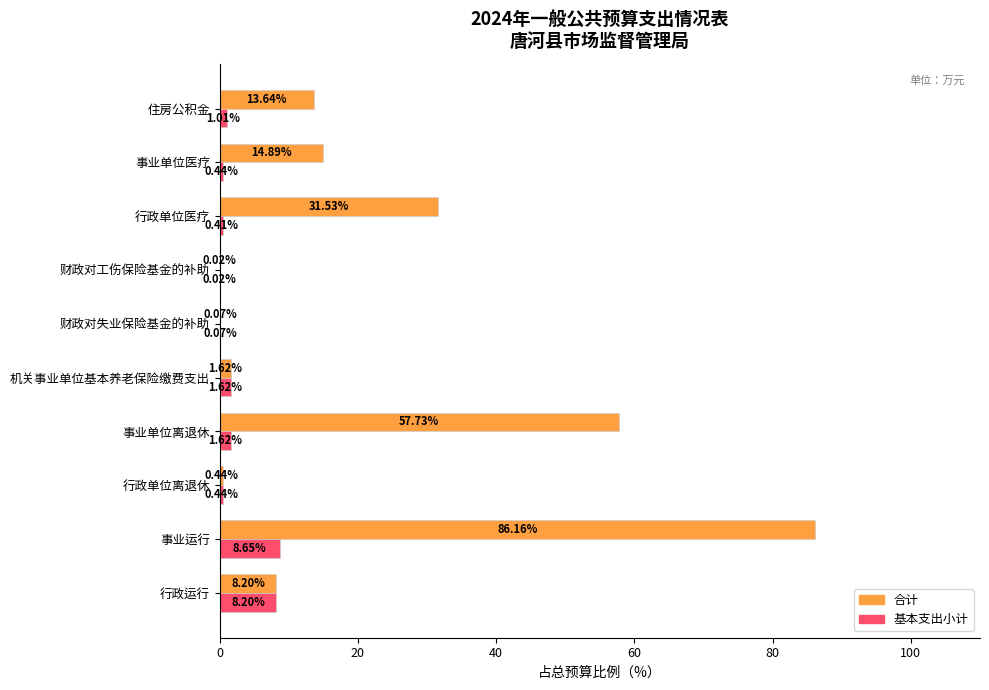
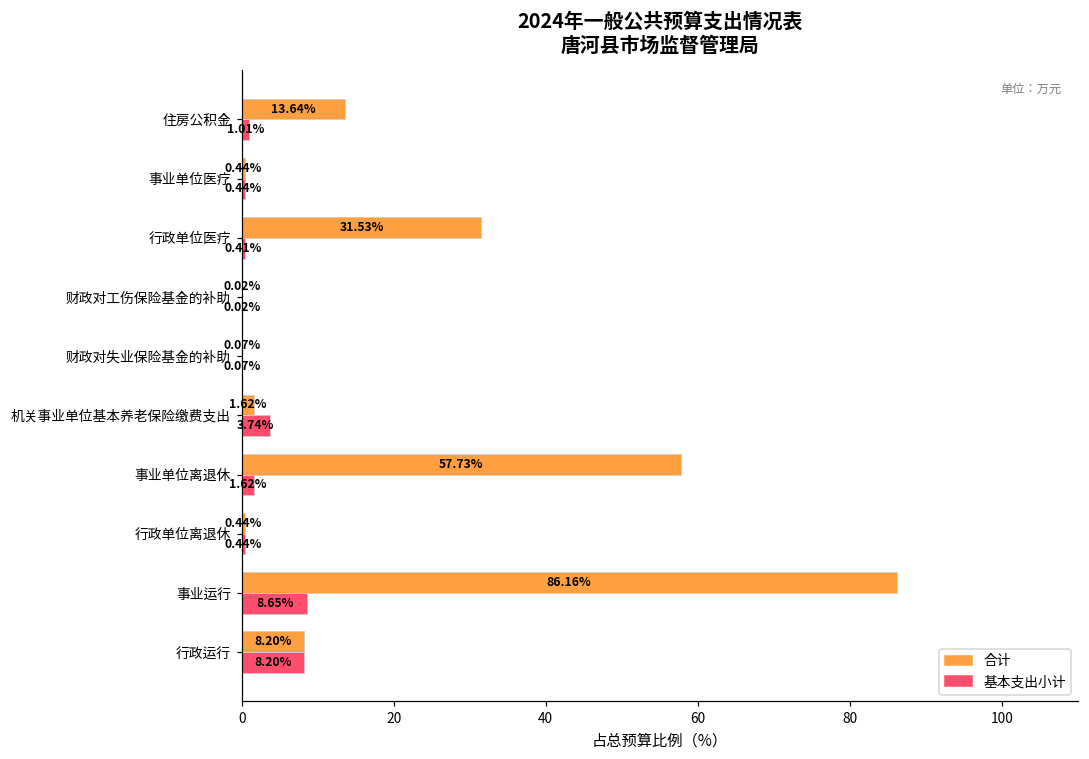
  {
    "合计": {
      "住房公积金": "13.64%",
-     "事业单位医疗": "14.89%",
+     "事业单位医疗": "0.44%",
      "行政单位医疗": "31.53%",
      "财政对工伤保险基金的补助": "0.02%",
      "财政对失业保险基金的补助": "0.07%",
      "机关事业单位基本养老保险缴费支出": "1.62%",
      "事业单位离退休": "57.73%",
      "行政单位离退休": "0.44%",
      "事业运行": "86.16%",
      "行政运行": "8.20%"
    },
    "基本支出小计": {
      "住房公积金": "1.01%",
      "事业单位医疗": "0.44%",
      "行政单位医疗": "0.41%",
      "财政对工伤保险基金的补助": "0.02%",
      "财政对失业保险基金的补助": "0.07%",
-     "机关事业单位基本养老保险缴费支出": "1.62%",
+     "机关事业单位基本养老保险缴费支出": "3.74%",
      "事业单位离退休": "1.62%",
      "行政单位离退休": "0.44%",
      "事业运行": "8.65%",
      "行政运行": "8.20%"
    }
  }
